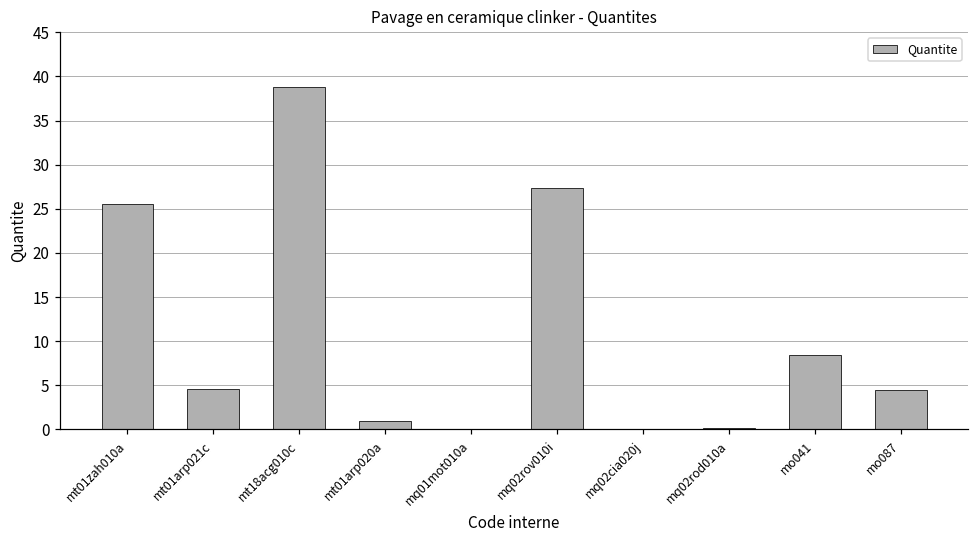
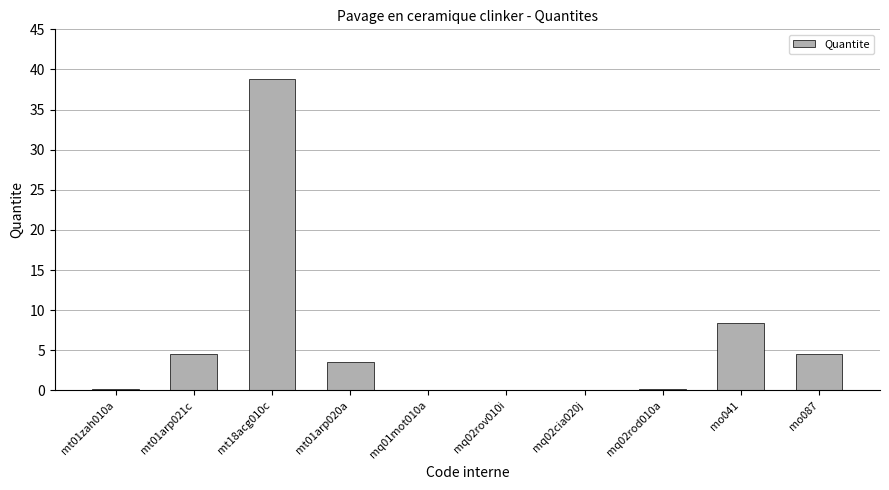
  {
-   "mt01zah010a": 26,
+   "mt01zah010a": 0,
    "mt01arp021c": 5,
    "mt18acg010c": 39,
-   "mt01arp020a": 1,
-   "mq02rov010i": 27,
+   "mt01arp020a": 4,
+   "mq02rov010i": 0,
    "mo041": 8,
    "mo087": 4
  }
